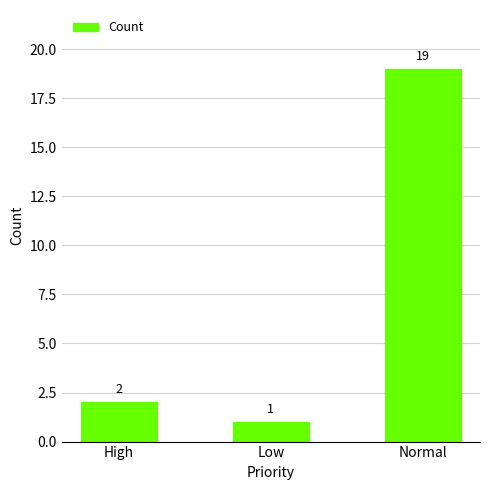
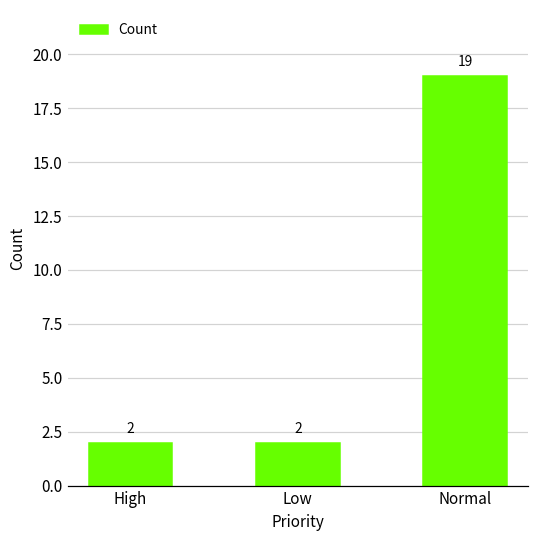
  {
    "High": 2,
-   "Low": 1,
+   "Low": 2,
    "Normal": 19
  }
